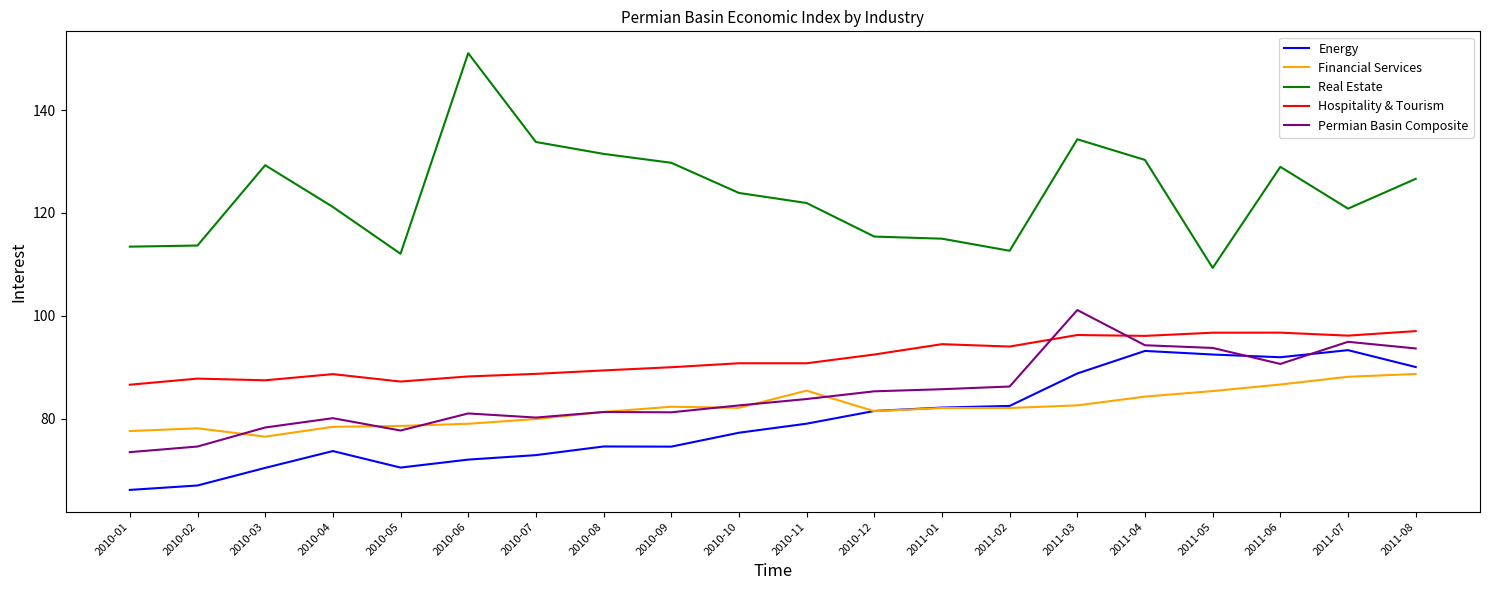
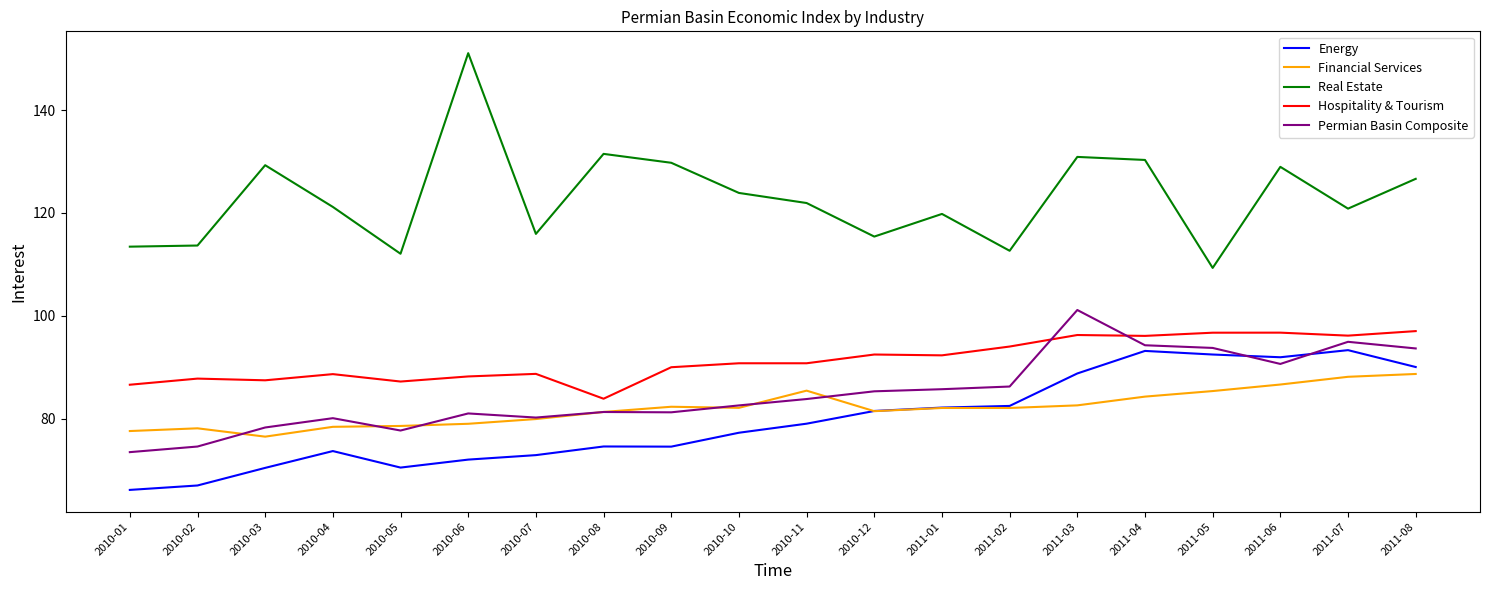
  {
    "Energy": {
      "2010-01": 66,
      "2010-02": 67,
      "2010-03": 70,
      "2010-04": 74,
      "2010-05": 71,
      "2010-06": 72,
      "2010-07": 73,
      "2010-08": 75,
      "2010-09": 75,
      "2010-10": 77,
      "2010-11": 79,
      "2011-03": 89,
      "2011-04": 93,
      "2011-05": 92,
      "2011-06": 92,
      "2011-07": 93,
      "2011-08": 90
    },
    "Financial Services": {
      "2010-01": 78,
      "2010-02": 78,
      "2010-03": 77,
      "2010-04": 78,
      "2010-05": 79,
      "2010-06": 79,
      "2010-09": 82,
      "2010-11": 85,
      "2011-03": 83,
      "2011-04": 84,
      "2011-05": 85,
      "2011-06": 87,
      "2011-07": 88,
      "2011-08": 89
    },
    "Real Estate": {
      "2010-01": 113,
      "2010-02": 114,
      "2010-03": 129,
      "2010-04": 121,
      "2010-05": 112,
      "2010-06": 151,
-     "2010-07": 134,
+     "2010-07": 116,
      "2010-08": 131,
      "2010-09": 130,
      "2010-10": 124,
      "2010-11": 122,
      "2010-12": 115,
-     "2011-01": 115,
+     "2011-01": 120,
      "2011-02": 113,
-     "2011-03": 134,
+     "2011-03": 131,
      "2011-04": 130,
      "2011-05": 109,
      "2011-06": 129,
      "2011-07": 121,
      "2011-08": 127
    },
    "Hospitality & Tourism": {
      "2010-01": 87,
      "2010-02": 88,
      "2010-03": 87,
      "2010-04": 89,
      "2010-05": 87,
      "2010-06": 88,
      "2010-07": 89,
-     "2010-08": 89,
+     "2010-08": 84,
      "2010-09": 90,
      "2010-10": 91,
      "2010-11": 91,
      "2010-12": 92,
-     "2011-01": 95,
+     "2011-01": 92,
      "2011-02": 94,
      "2011-03": 96,
      "2011-04": 96,
      "2011-05": 97,
      "2011-06": 97,
      "2011-07": 96,
      "2011-08": 97
    },
    "Permian Basin Composite": {
      "2010-01": 74,
      "2010-02": 75,
      "2010-03": 78,
      "2010-04": 80,
      "2010-05": 78,
      "2010-06": 81,
      "2010-09": 81,
      "2010-11": 84,
      "2010-12": 85,
      "2011-01": 86,
      "2011-02": 86,
      "2011-03": 101,
      "2011-04": 94,
      "2011-05": 94,
      "2011-06": 91,
      "2011-07": 95,
      "2011-08": 94
    }
  }
